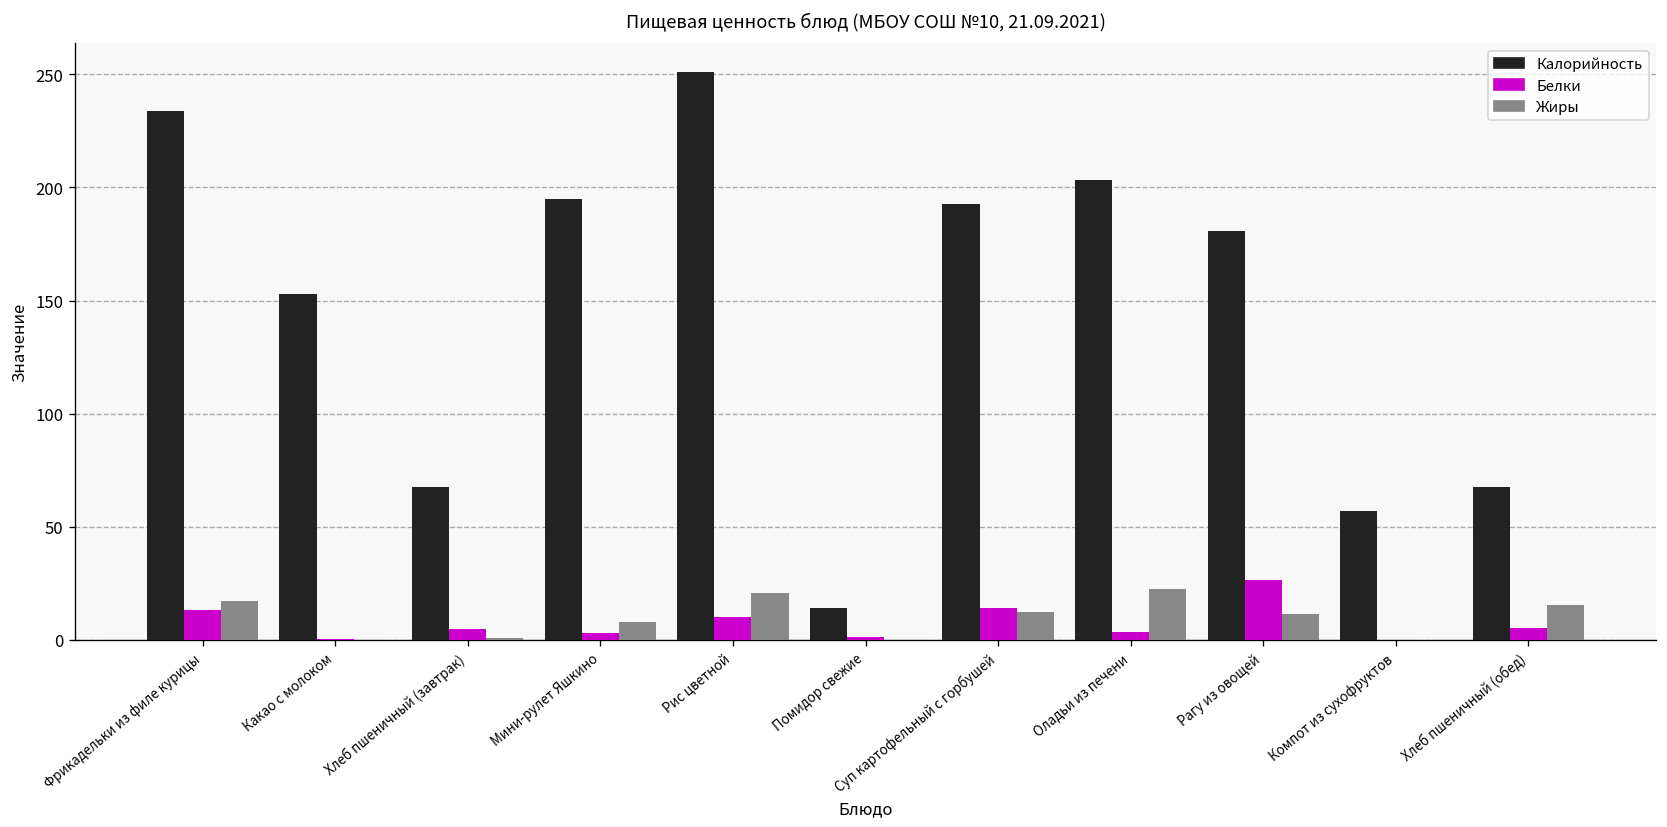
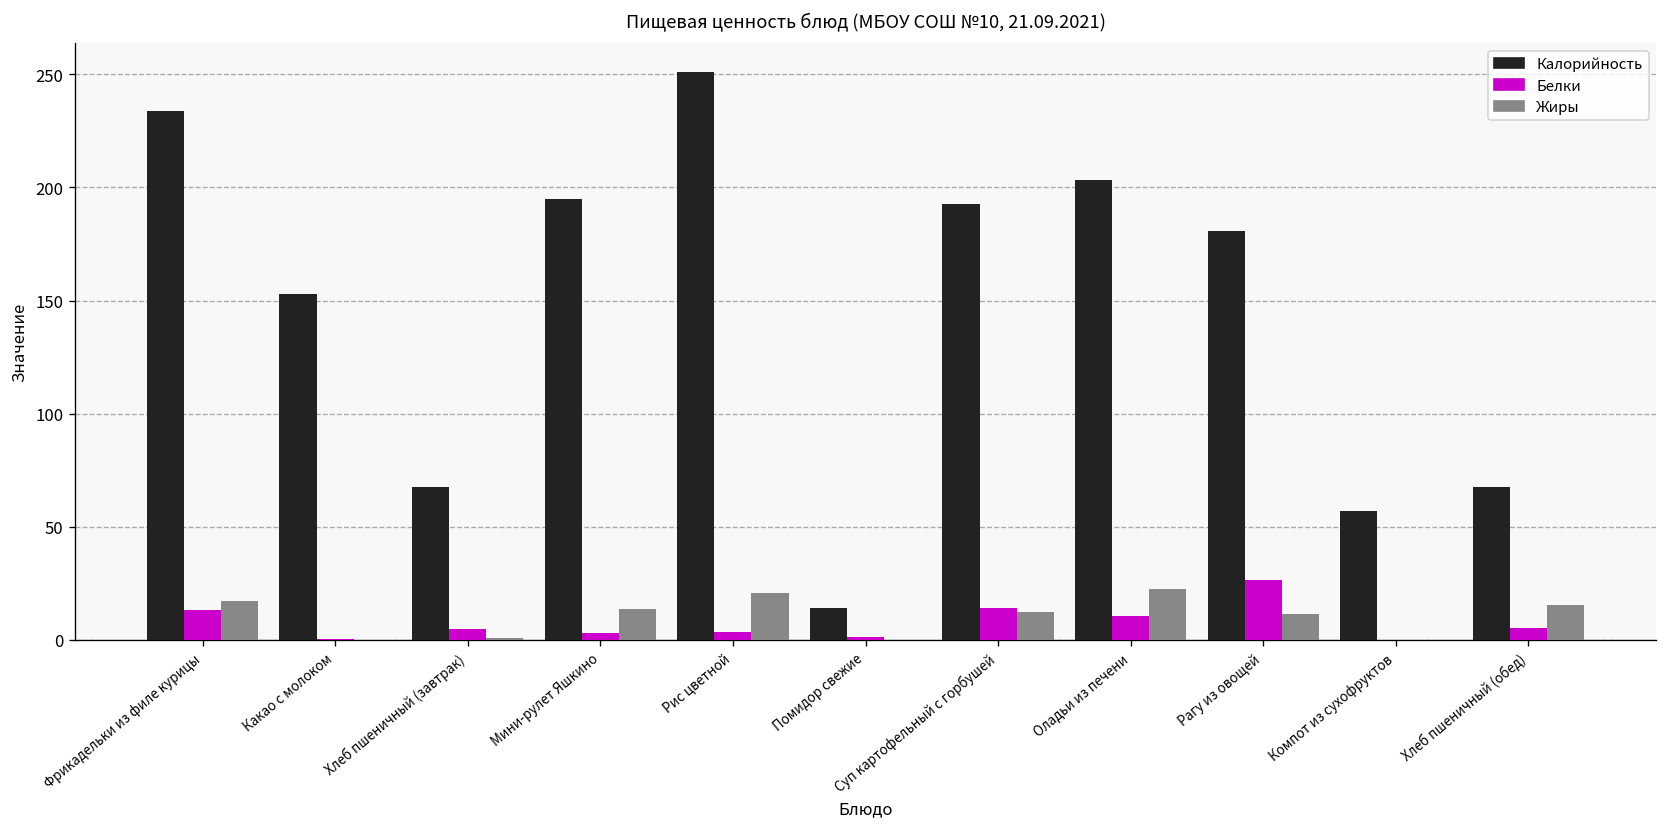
  {
    "Калорийность": {
      "Фрикадельки из филе курицы": 234,
      "Какао с молоком": 153,
      "Хлеб пшеничный (завтрак)": 68,
      "Мини-рулет Яшкино": 195,
      "Рис цветной": 251,
      "Помидор свежие": 14,
      "Суп картофельный с горбушей": 193,
      "Оладьи из печени": 203,
      "Рагу из овощей": 181,
      "Компот из сухофруктов": 57,
      "Хлеб пшеничный (обед)": 68
    },
    "Белки": {
      "Фрикадельки из филе курицы": 13,
      "Хлеб пшеничный (завтрак)": 5,
      "Мини-рулет Яшкино": 3,
-     "Рис цветной": 10,
+     "Рис цветной": 3,
      "Суп картофельный с горбушей": 14,
-     "Оладьи из печени": 3,
+     "Оладьи из печени": 10,
      "Рагу из овощей": 26,
      "Компот из сухофруктов": 0,
      "Хлеб пшеничный (обед)": 5
    },
    "Жиры": {
      "Фрикадельки из филе курицы": 17,
-     "Мини-рулет Яшкино": 8,
+     "Мини-рулет Яшкино": 14,
      "Рис цветной": 20,
      "Помидор свежие": 0,
      "Суп картофельный с горбушей": 12,
      "Оладьи из печени": 22,
      "Рагу из овощей": 11,
      "Компот из сухофруктов": 0,
      "Хлеб пшеничный (обед)": 15
    }
  }
